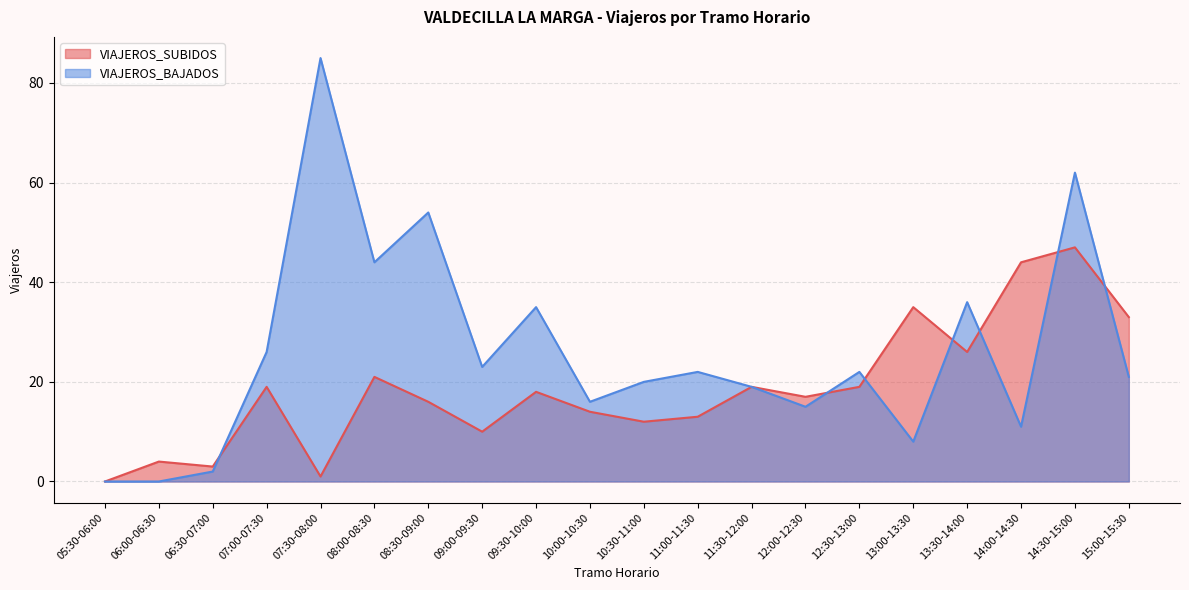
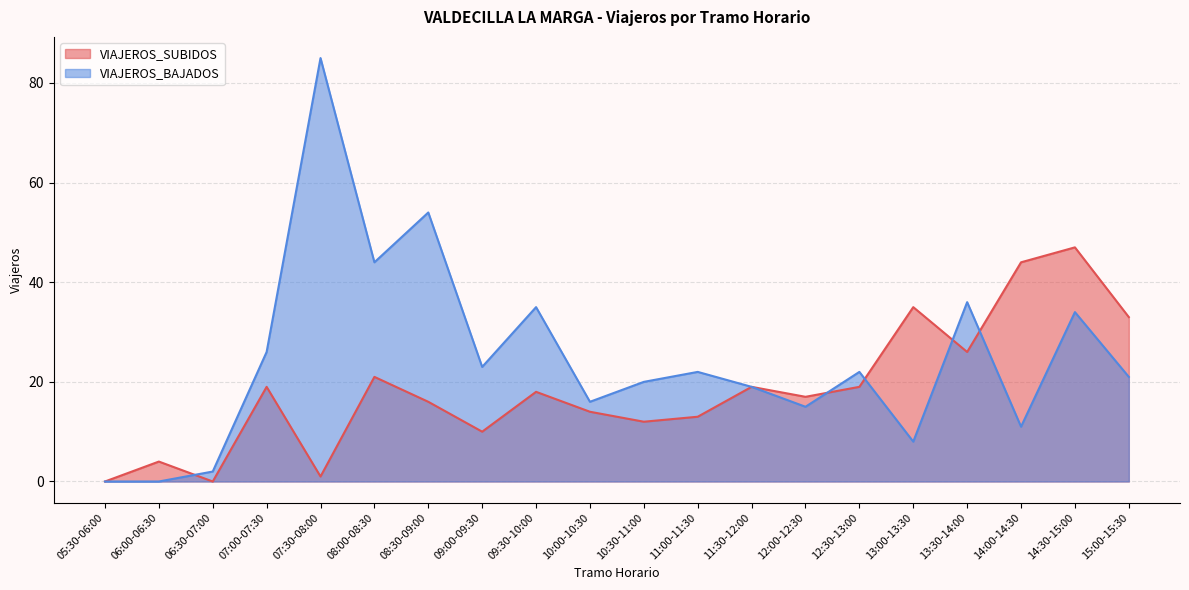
  {
    "VIAJEROS_SUBIDOS": {
      "06:00-06:30": 4,
-     "06:30-07:00": 3,
+     "06:30-07:00": 0,
      "07:00-07:30": 19,
      "07:30-08:00": 1,
      "08:00-08:30": 21,
      "08:30-09:00": 16,
      "09:00-09:30": 10,
      "09:30-10:00": 18,
      "10:00-10:30": 14,
      "10:30-11:00": 12,
      "11:00-11:30": 13,
      "12:00-12:30": 17,
      "12:30-13:00": 19,
      "13:00-13:30": 35,
      "13:30-14:00": 26,
      "14:00-14:30": 44,
      "14:30-15:00": 47,
      "15:00-15:30": 33
    },
    "VIAJEROS_BAJADOS": {
      "06:00-06:30": 0,
      "06:30-07:00": 2,
      "07:00-07:30": 26,
      "07:30-08:00": 85,
      "08:00-08:30": 44,
      "08:30-09:00": 54,
      "09:00-09:30": 23,
      "09:30-10:00": 35,
      "10:00-10:30": 16,
      "10:30-11:00": 20,
      "11:00-11:30": 22,
      "12:00-12:30": 15,
      "12:30-13:00": 22,
      "13:00-13:30": 8,
      "13:30-14:00": 36,
      "14:00-14:30": 11,
-     "14:30-15:00": 62,
+     "14:30-15:00": 34,
      "15:00-15:30": 21
    }
  }
